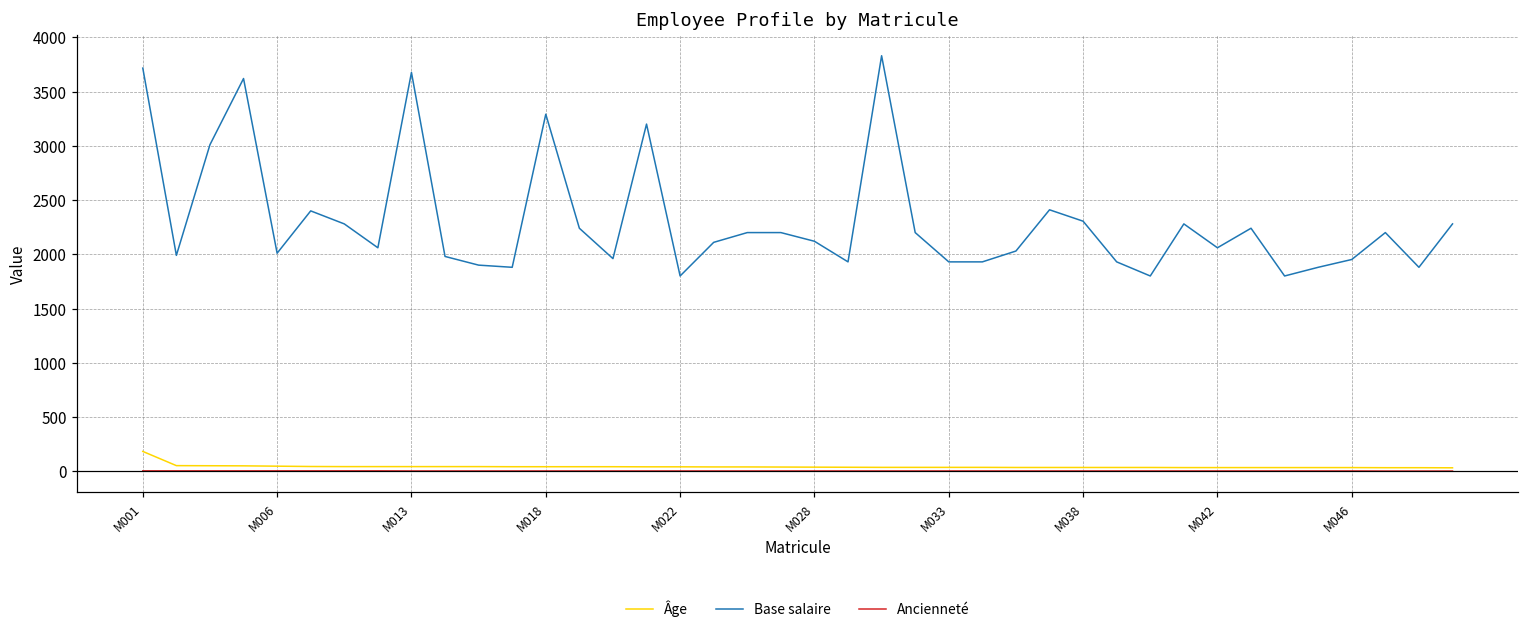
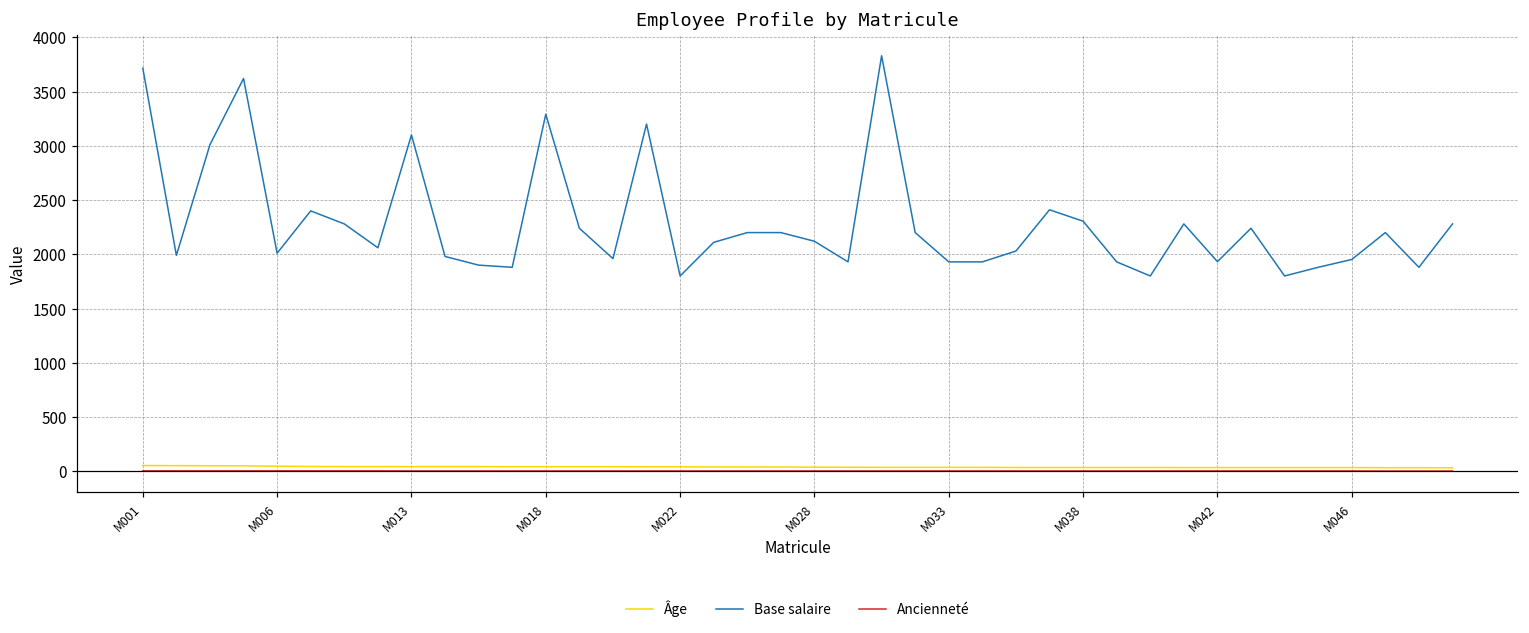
  {
    "Âge": {
-     "M001": 200,
+     "M001": 100,
      "M006": 0,
      "M013": 0,
      "M018": 0,
      "M022": 0,
      "M028": 0,
      "M033": 0,
      "M038": 0,
      "M042": 0,
      "M046": 0
    },
    "Base salaire": {
      "M001": 3700,
      "M006": 2000,
-     "M013": 3700,
+     "M013": 3100,
      "M018": 3300,
      "M022": 1800,
      "M028": 2100,
      "M033": 1900,
      "M038": 2300,
-     "M042": 2100,
+     "M042": 1900,
      "M046": 2000
    },
    "Ancienneté": {
      "M001": 0,
      "M006": 0,
      "M013": 0,
      "M018": 0,
      "M022": 0,
      "M028": 0,
      "M033": 0,
      "M038": 0,
      "M042": 0,
      "M046": 0
    }
  }
